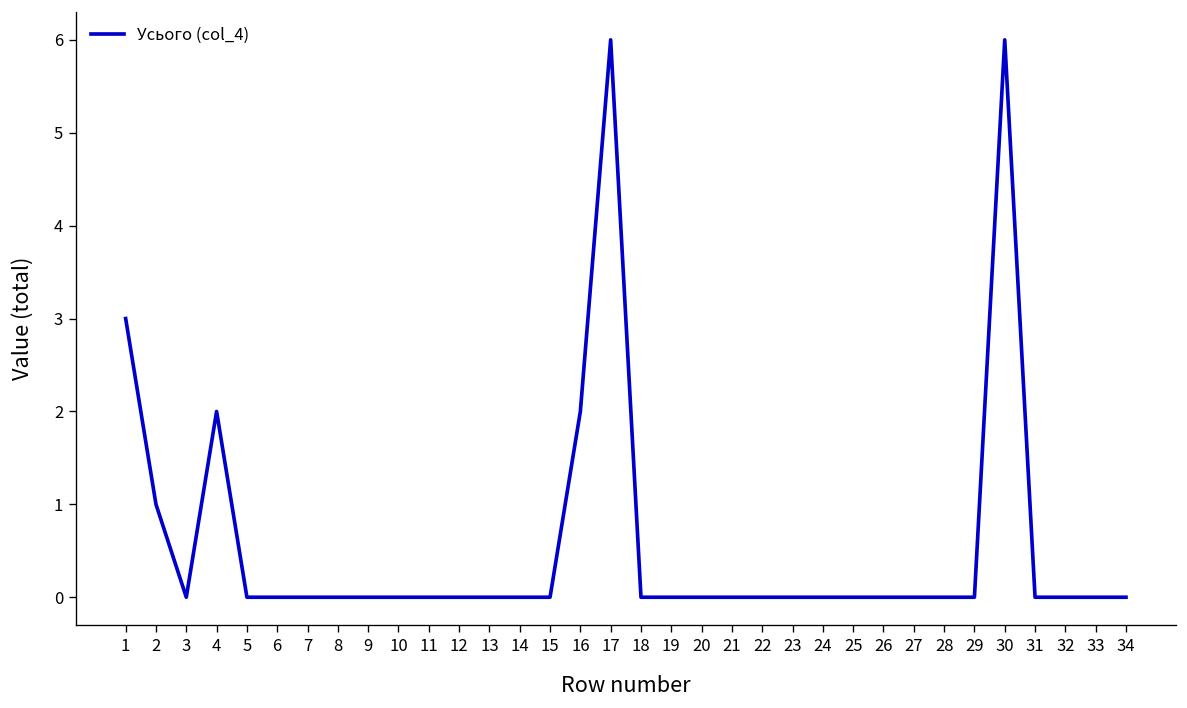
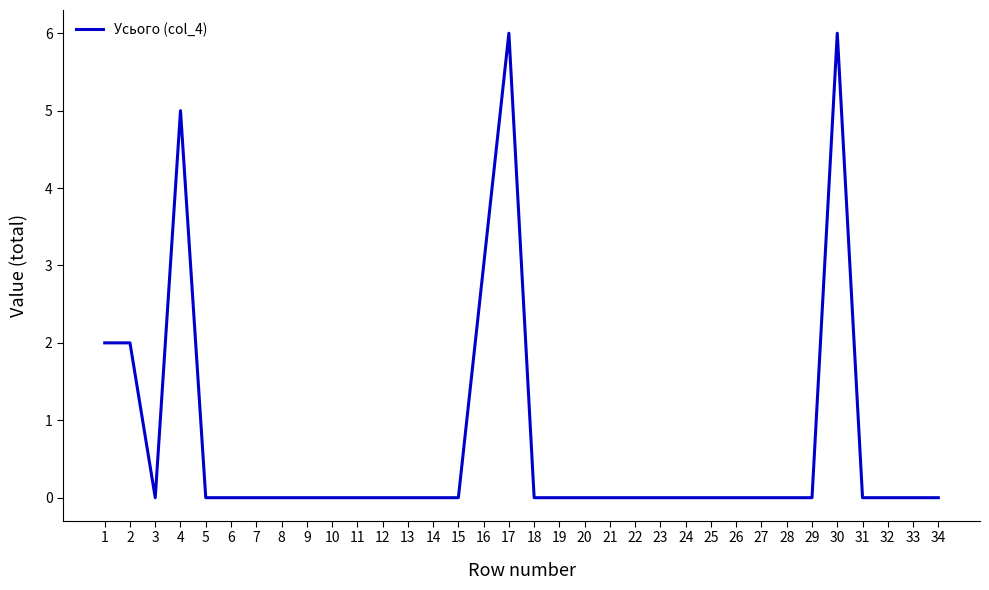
  {
-   "1": 3,
-   "2": 1,
+   "1": 2,
+   "2": 2,
    "3": 0,
-   "4": 2,
+   "4": 5,
    "5": 0,
    "6": 0,
    "7": 0,
    "8": 0,
    "9": 0,
    "10": 0,
    "11": 0,
    "12": 0,
    "13": 0,
    "14": 0,
    "15": 0,
-   "16": 2,
+   "16": 3,
    "17": 6,
    "18": 0,
    "19": 0,
    "20": 0,
    "21": 0,
    "22": 0,
    "23": 0,
    "24": 0,
    "25": 0,
    "26": 0,
    "27": 0,
    "28": 0,
    "29": 0,
    "30": 6,
    "31": 0,
    "32": 0,
    "33": 0,
    "34": 0
  }
